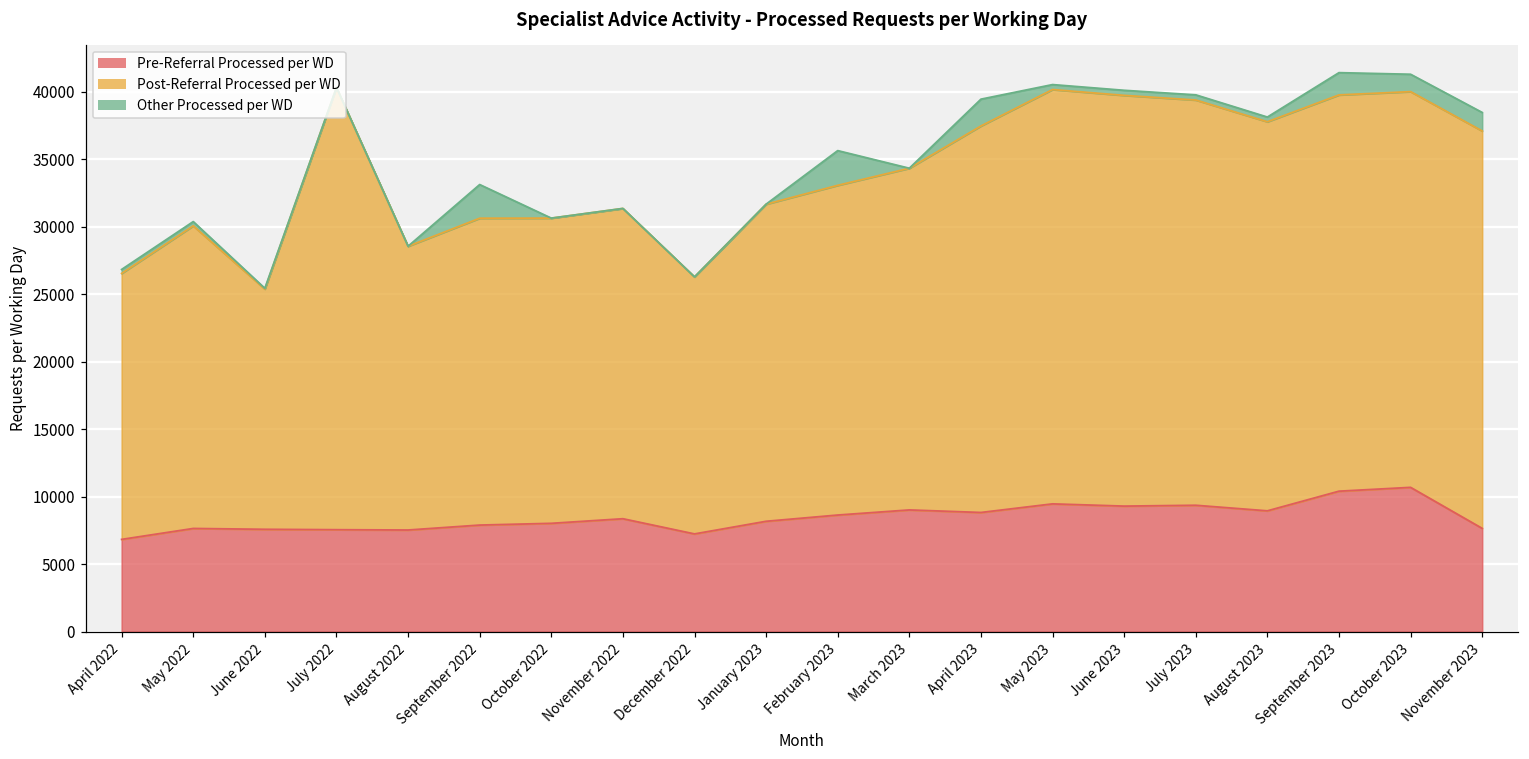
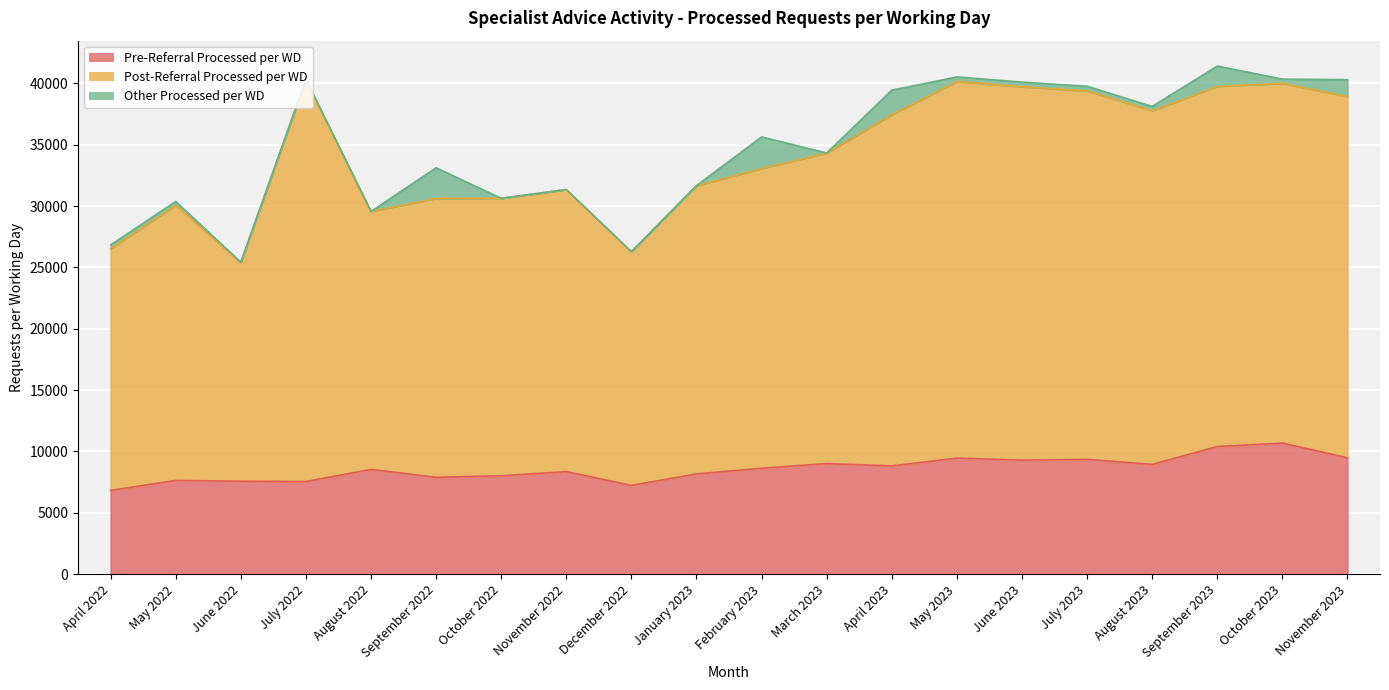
  {
    "Pre-Referral Processed per WD": {
      "April 2022": 6800,
      "May 2022": 7600,
      "June 2022": 7600,
      "July 2022": 7500,
-     "August 2022": 7500,
+     "August 2022": 8500,
      "September 2022": 7900,
      "October 2022": 8000,
      "November 2022": 8400,
      "December 2022": 7200,
      "January 2023": 8200,
      "February 2023": 8600,
      "March 2023": 9000,
      "April 2023": 8800,
      "May 2023": 9500,
      "June 2023": 9300,
      "July 2023": 9400,
      "August 2023": 8900,
      "September 2023": 10400,
      "October 2023": 10700,
-     "November 2023": 7600
+     "November 2023": 9500
    },
    "Post-Referral Processed per WD": {
      "April 2022": 19700,
      "May 2022": 22400,
      "September 2022": 22700,
      "February 2023": 24400,
      "April 2023": 28600,
      "May 2023": 30700,
      "June 2023": 30400,
      "July 2023": 30000,
      "August 2023": 28800,
      "September 2023": 29400,
      "October 2023": 29300,
      "November 2023": 29400
    },
    "Other Processed per WD": {
      "April 2022": 300,
      "May 2022": 300,
      "September 2022": 2500,
      "February 2023": 2600,
      "April 2023": 2000,
      "May 2023": 400,
      "June 2023": 400,
      "July 2023": 400,
      "August 2023": 300,
      "September 2023": 1600,
-     "October 2023": 1300,
+     "October 2023": 300,
      "November 2023": 1400
    }
  }
